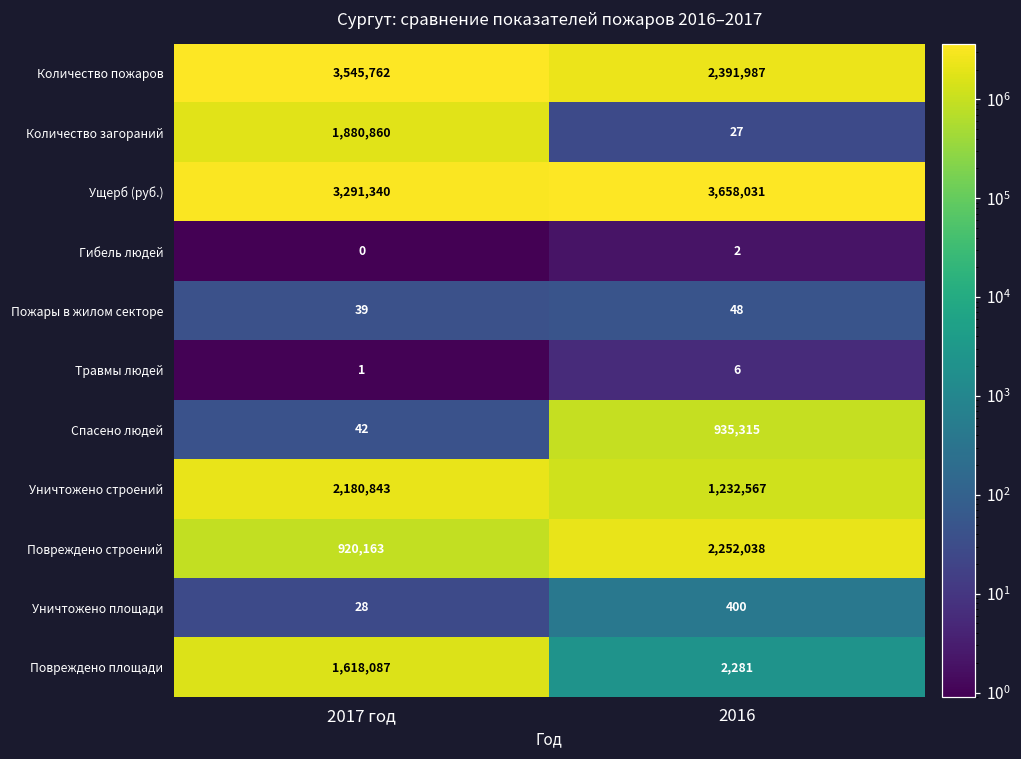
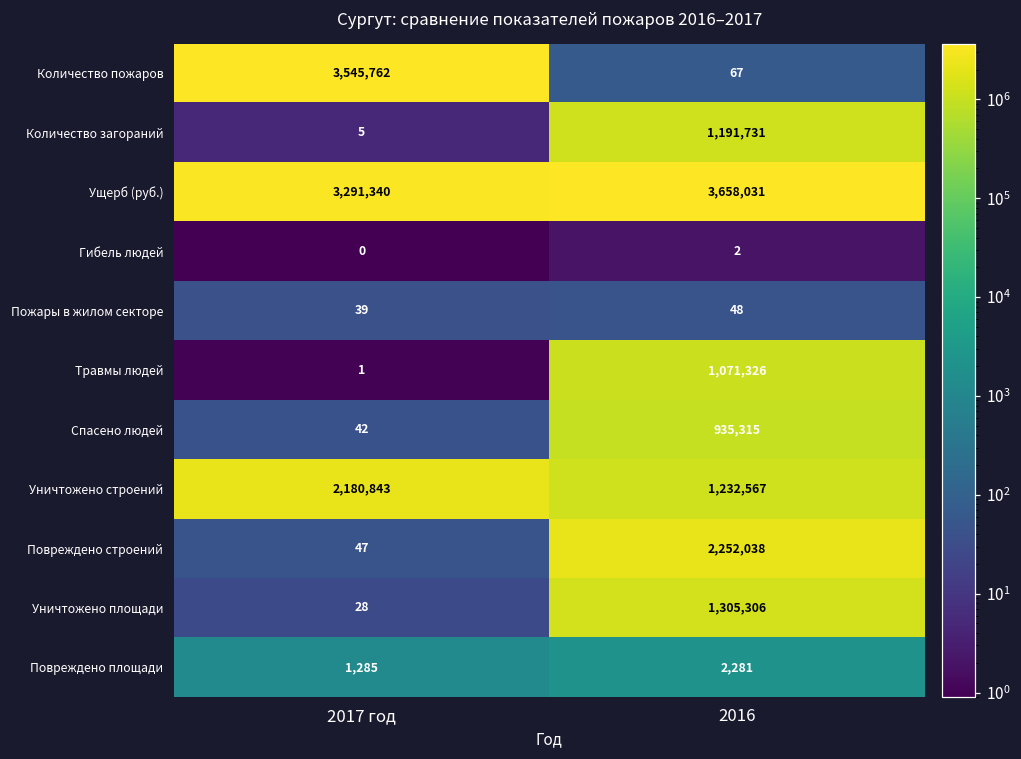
  {
    "Количество пожаров": {
      "2017 год": "3,545,762",
-     "2016": "2,391,987"
+     "2016": "67"
    },
    "Количество загораний": {
-     "2017 год": "1,880,860",
-     "2016": "27"
+     "2017 год": "5",
+     "2016": "1,191,731"
    },
    "Ущерб (руб.)": {
      "2017 год": "3,291,340",
      "2016": "3,658,031"
    },
    "Гибель людей": {
      "2017 год": "0",
      "2016": "2"
    },
    "Пожары в жилом секторе": {
      "2017 год": "39",
      "2016": "48"
    },
    "Травмы людей": {
      "2017 год": "1",
-     "2016": "6"
+     "2016": "1,071,326"
    },
    "Спасено людей": {
      "2017 год": "42",
      "2016": "935,315"
    },
    "Уничтожено строений": {
      "2017 год": "2,180,843",
      "2016": "1,232,567"
    },
    "Повреждено строений": {
-     "2017 год": "920,163",
+     "2017 год": "47",
      "2016": "2,252,038"
    },
    "Уничтожено площади": {
      "2017 год": "28",
-     "2016": "400"
+     "2016": "1,305,306"
    },
    "Повреждено площади": {
-     "2017 год": "1,618,087",
+     "2017 год": "1,285",
      "2016": "2,281"
    }
  }
